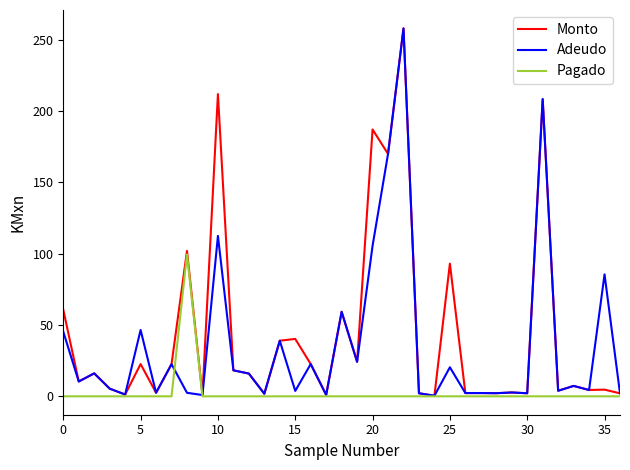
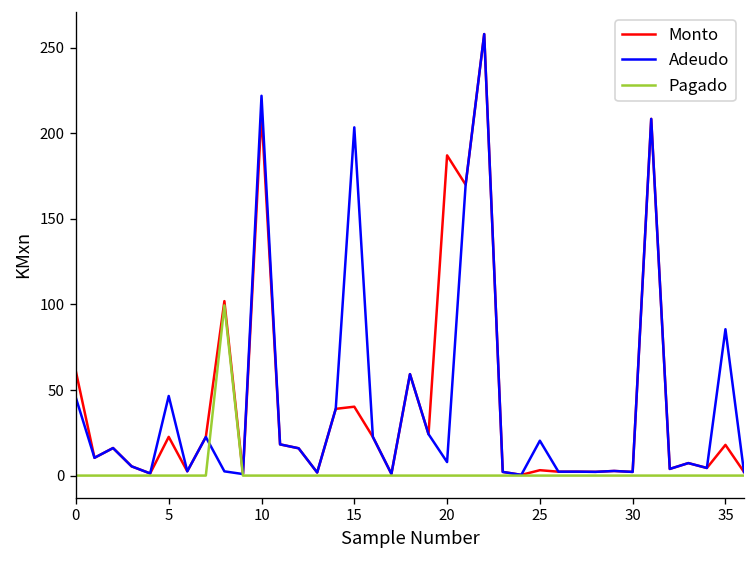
  {
    "Monto": {
      "0": 61,
      "5": 23,
      "10": 212,
      "15": 40,
      "20": 187,
-     "25": 93,
-     "35": 5
+     "25": 3,
+     "35": 18
    },
    "Adeudo": {
      "0": 45,
      "5": 47,
-     "10": 113,
-     "15": 4,
-     "20": 106,
+     "10": 222,
+     "15": 203,
+     "20": 8,
      "25": 20,
      "35": 86
    },
    "Pagado": {
      "0": 0,
      "5": 0,
      "10": 0,
      "15": 0,
      "20": 0,
      "25": 0,
      "30": 0,
      "35": 0
    }
  }
